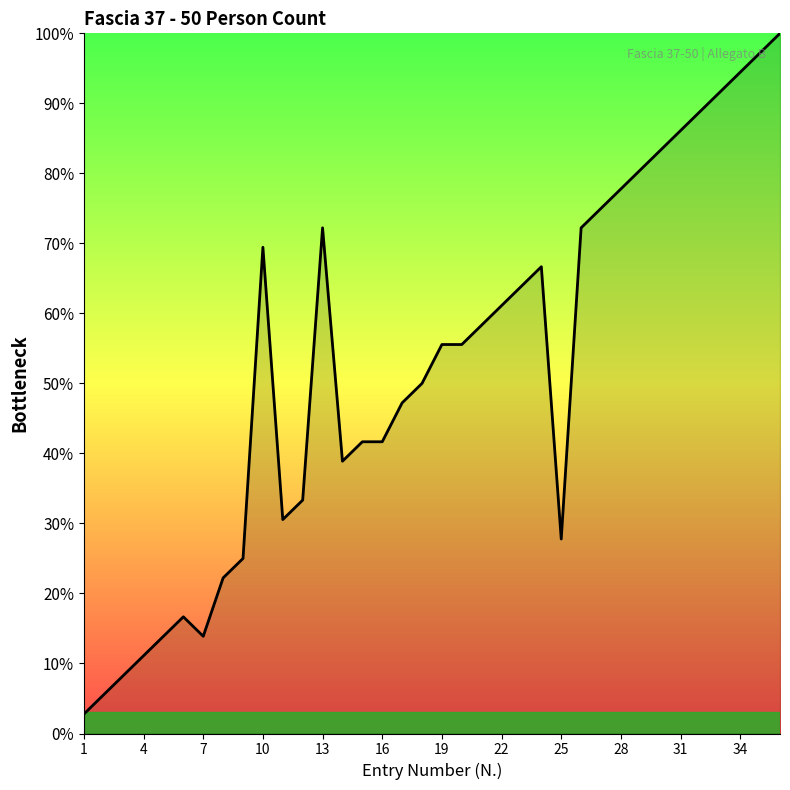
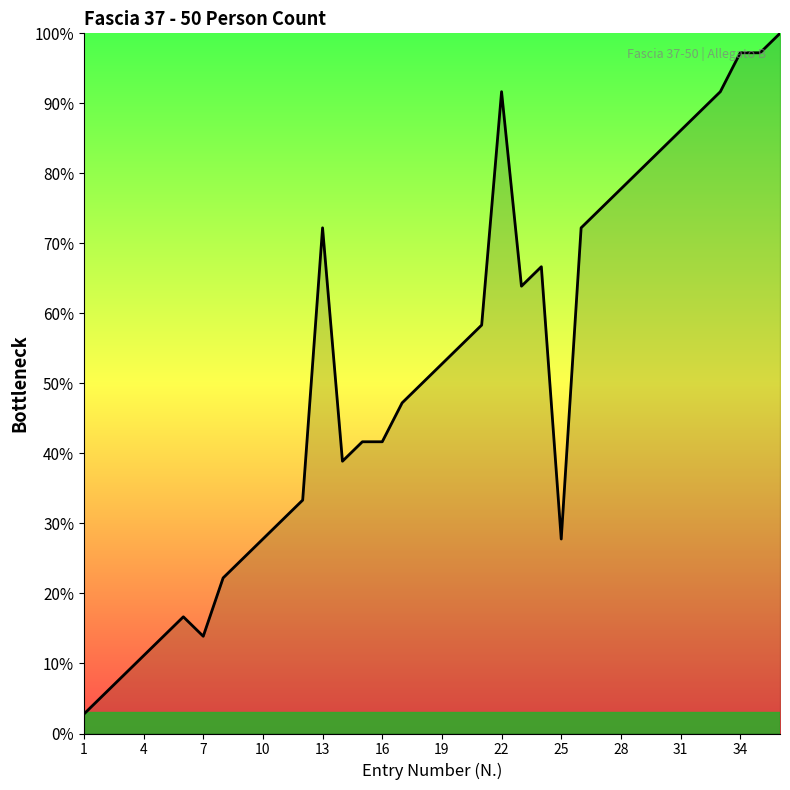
  {
    "4": "11%",
    "7": "14%",
-   "10": "69%",
+   "10": "28%",
    "13": "72%",
    "16": "42%",
-   "19": "56%",
-   "22": "61%",
+   "19": "53%",
+   "22": "92%",
    "25": "28%",
    "28": "78%",
    "31": "86%",
-   "34": "94%"
+   "34": "97%"
  }
